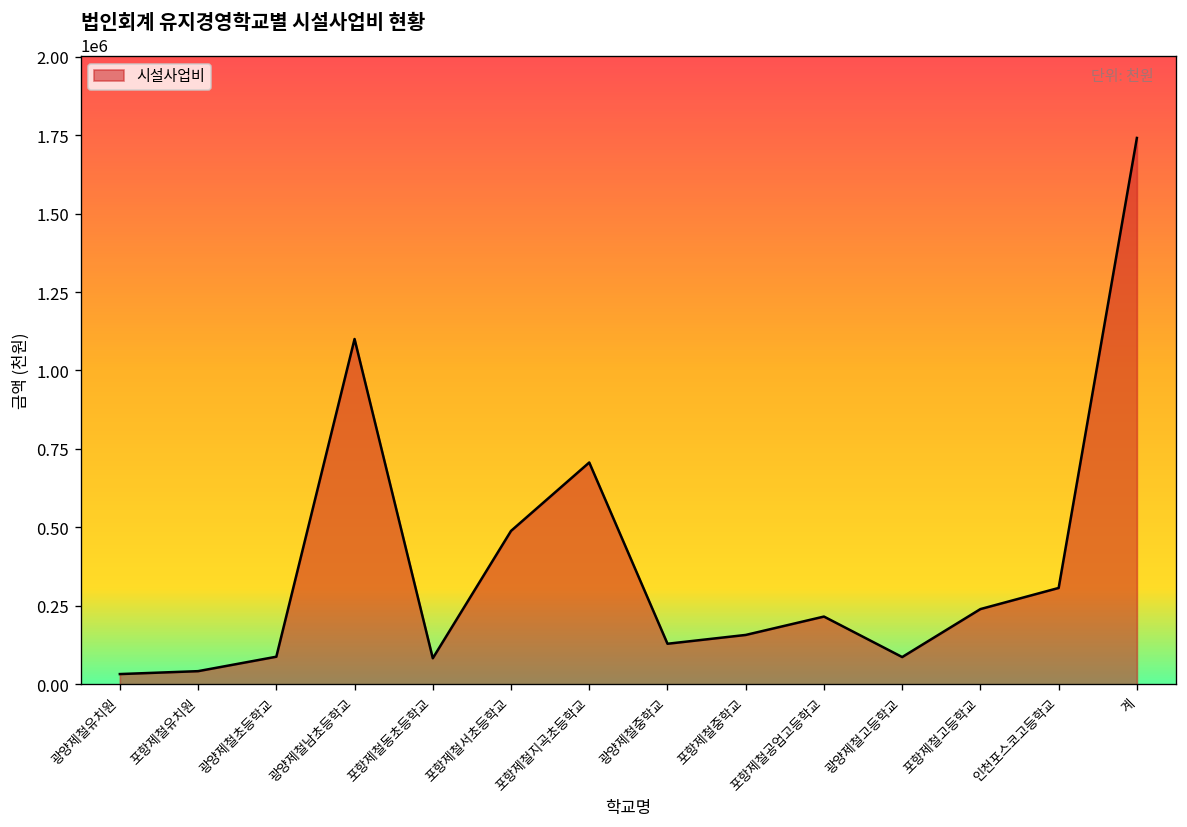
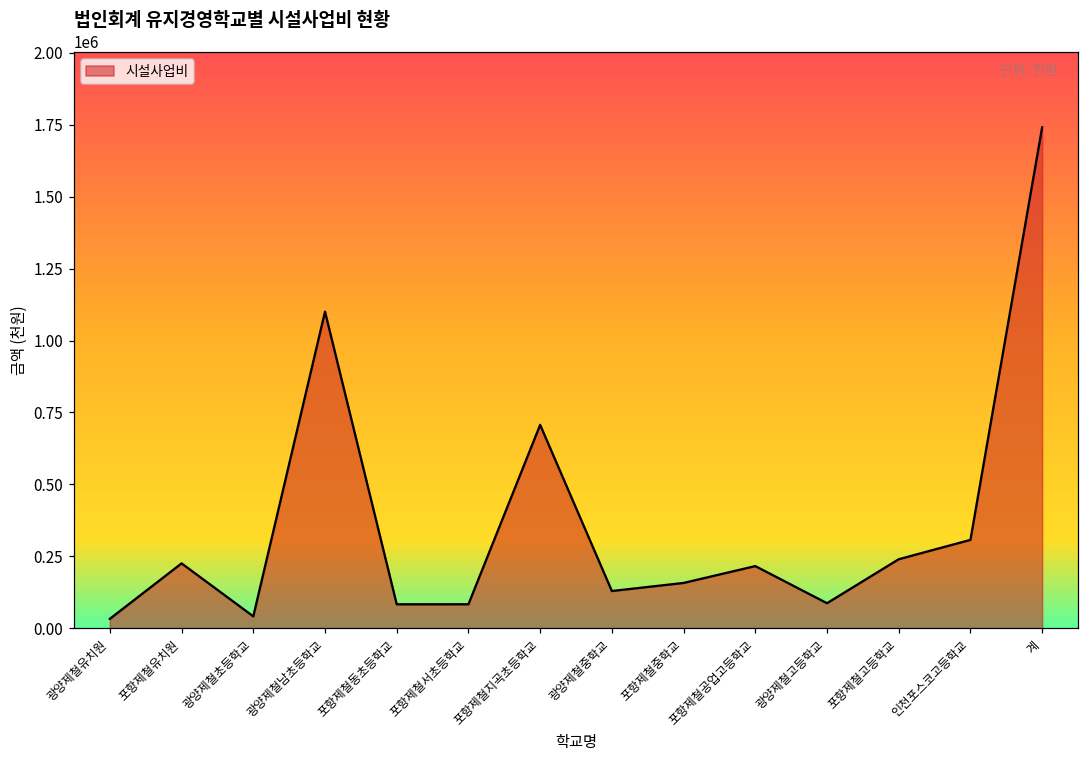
  {
    "광양제철유치원": 30000,
-   "포항제철유치원": 40000,
-   "광양제철초등학교": 90000,
+   "포항제철유치원": 230000,
+   "광양제철초등학교": 40000,
    "광양제철남초등학교": 1100000,
    "포항제철동초등학교": 80000,
-   "포항제철서초등학교": 490000,
+   "포항제철서초등학교": 80000,
    "포항제철지곡초등학교": 710000,
    "광양제철중학교": 130000,
    "포항제철중학교": 160000,
    "포항제철공업고등학교": 220000,
    "광양제철고등학교": 90000,
    "포항제철고등학교": 240000,
    "인천포스코고등학교": 310000,
    "계": 1740000
  }
